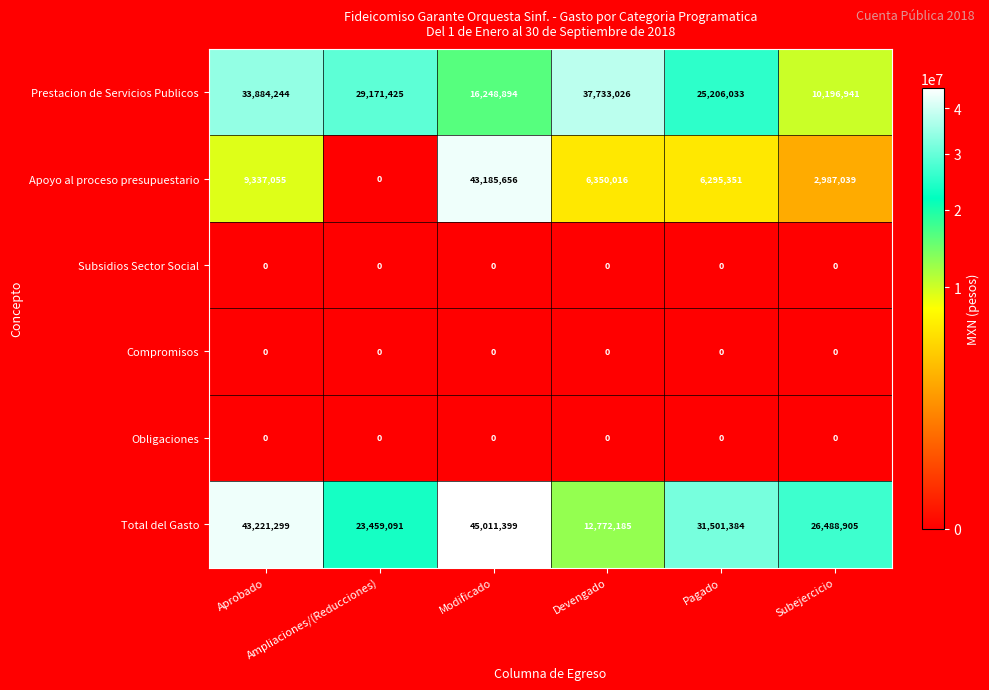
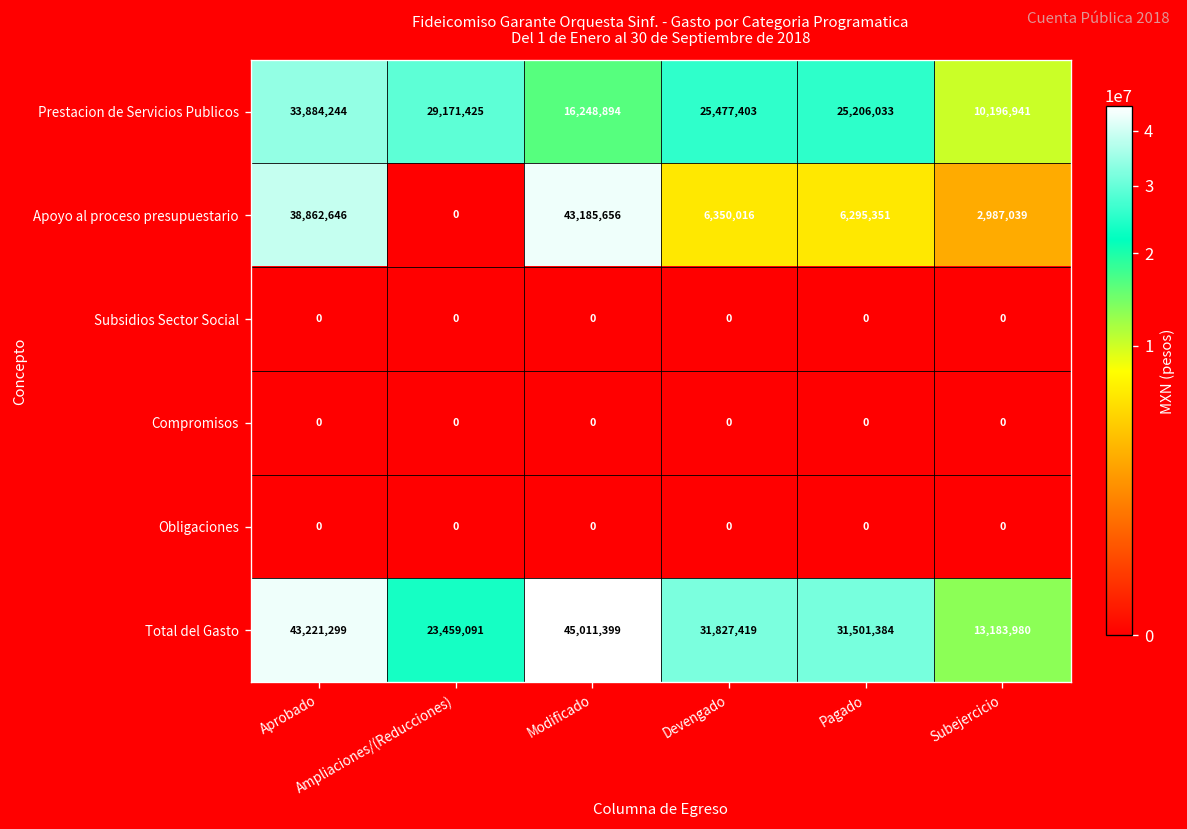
  {
    "Prestacion de Servicios Publicos": {
      "Aprobado": "33,884,244",
      "Ampliaciones/(Reducciones)": "29,171,425",
      "Modificado": "16,248,894",
-     "Devengado": "37,733,026",
+     "Devengado": "25,477,403",
      "Pagado": "25,206,033",
      "Subejercicio": "10,196,941"
    },
    "Apoyo al proceso presupuestario": {
-     "Aprobado": "9,337,055",
+     "Aprobado": "38,862,646",
      "Ampliaciones/(Reducciones)": "0",
      "Modificado": "43,185,656",
      "Devengado": "6,350,016",
      "Pagado": "6,295,351",
      "Subejercicio": "2,987,039"
    },
    "Subsidios Sector Social": {
      "Aprobado": "0",
      "Ampliaciones/(Reducciones)": "0",
      "Modificado": "0",
      "Devengado": "0",
      "Pagado": "0",
      "Subejercicio": "0"
    },
    "Compromisos": {
      "Aprobado": "0",
      "Ampliaciones/(Reducciones)": "0",
      "Modificado": "0",
      "Devengado": "0",
      "Pagado": "0",
      "Subejercicio": "0"
    },
    "Obligaciones": {
      "Aprobado": "0",
      "Ampliaciones/(Reducciones)": "0",
      "Modificado": "0",
      "Devengado": "0",
      "Pagado": "0",
      "Subejercicio": "0"
    },
    "Total del Gasto": {
      "Aprobado": "43,221,299",
      "Ampliaciones/(Reducciones)": "23,459,091",
      "Modificado": "45,011,399",
-     "Devengado": "12,772,185",
+     "Devengado": "31,827,419",
      "Pagado": "31,501,384",
-     "Subejercicio": "26,488,905"
+     "Subejercicio": "13,183,980"
    }
  }
